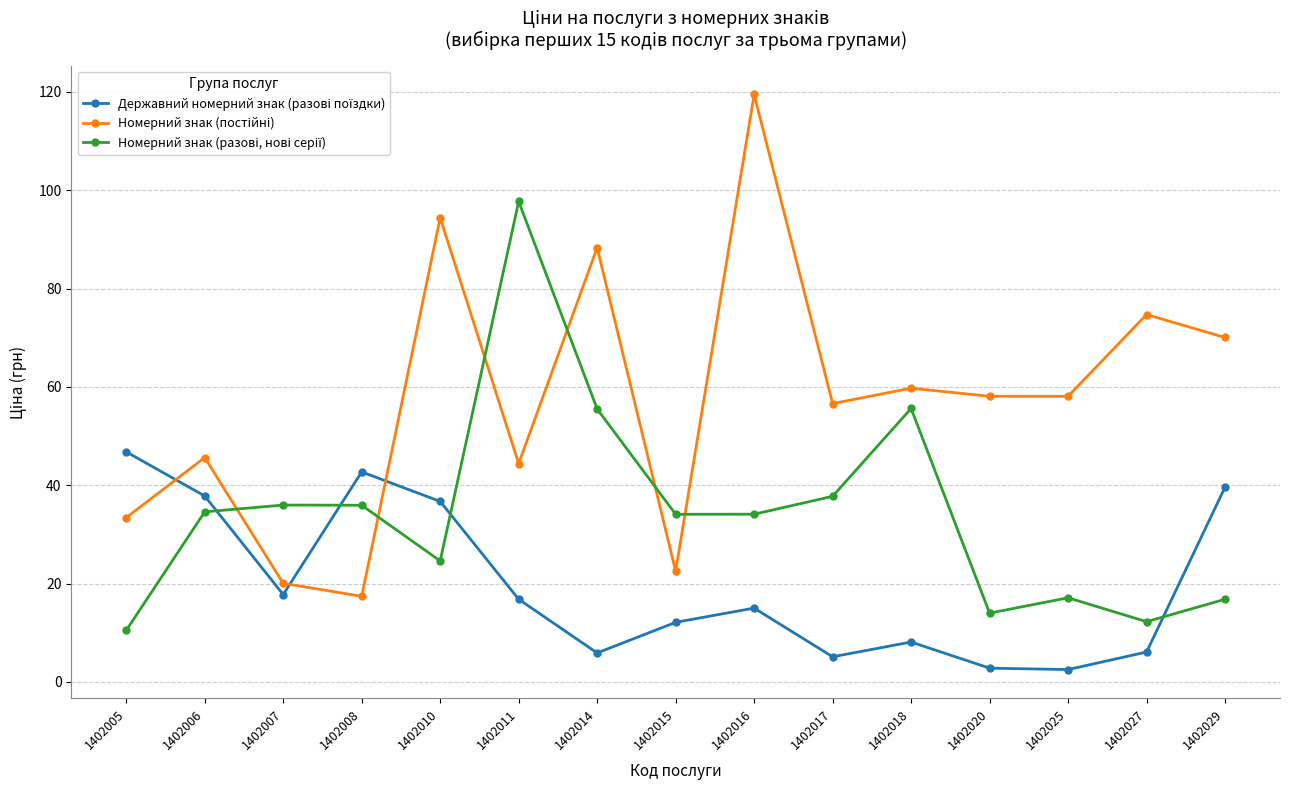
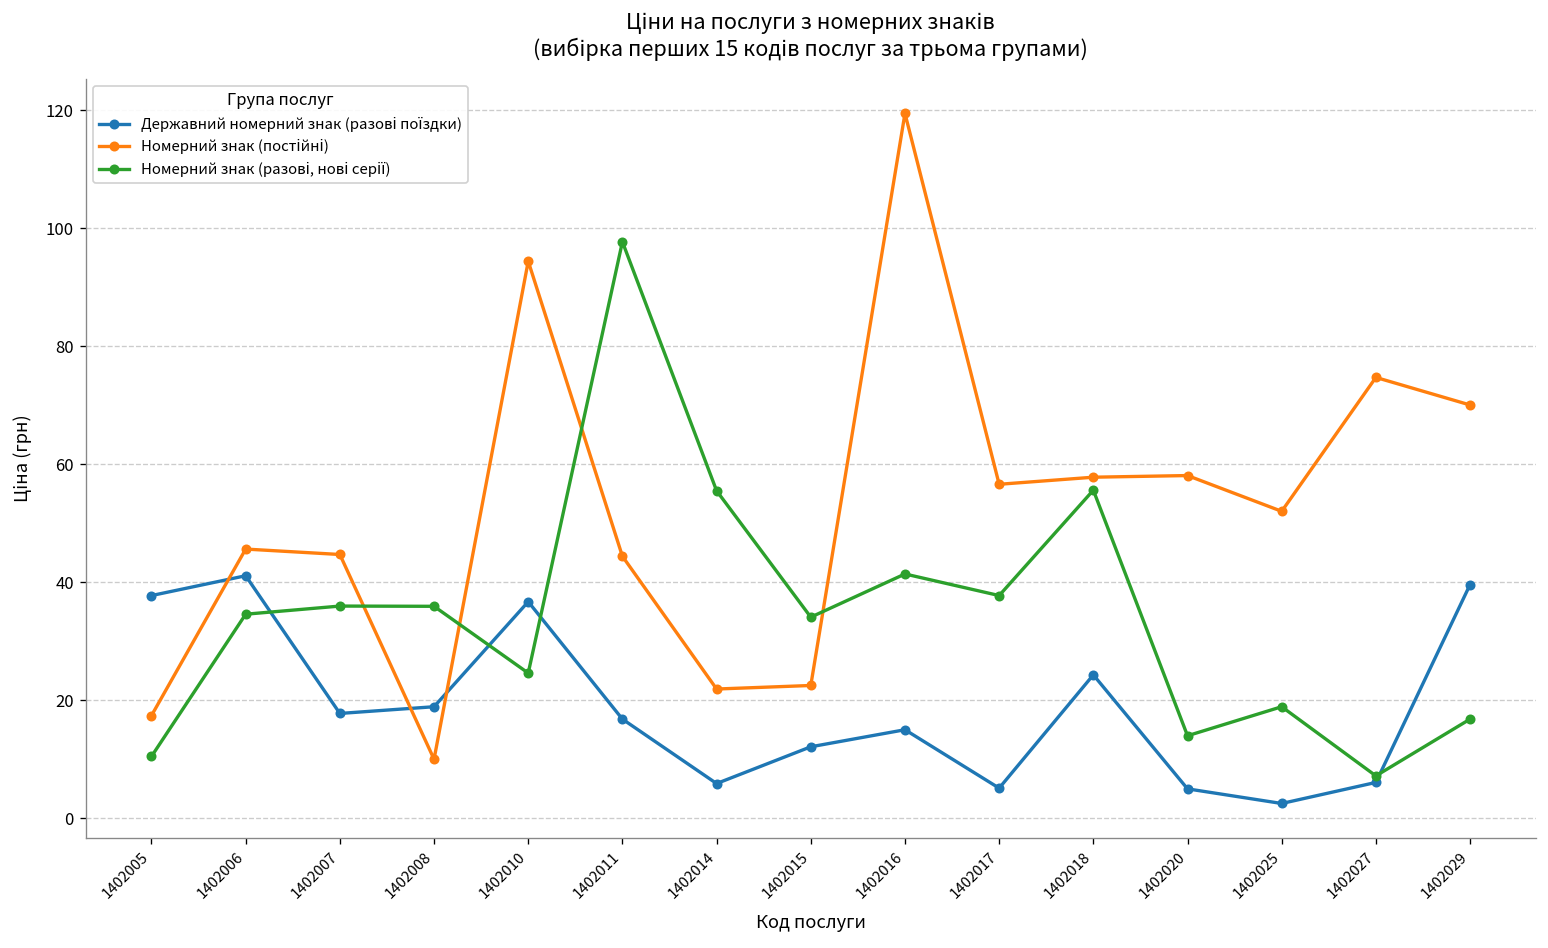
  {
    "Державний номерний знак (разові поїздки)": {
-     "1402005": 47,
-     "1402006": 38,
+     "1402005": 38,
+     "1402006": 41,
      "1402007": 18,
-     "1402008": 43,
+     "1402008": 19,
      "1402010": 37,
      "1402011": 17,
      "1402014": 6,
      "1402015": 12,
      "1402016": 15,
      "1402017": 5,
-     "1402018": 8,
-     "1402020": 3,
+     "1402018": 24,
+     "1402020": 5,
      "1402025": 3,
      "1402027": 6,
      "1402029": 40
    },
    "Номерний знак (постійні)": {
-     "1402005": 33,
+     "1402005": 17,
      "1402006": 46,
-     "1402007": 20,
-     "1402008": 17,
+     "1402007": 45,
+     "1402008": 10,
      "1402010": 94,
      "1402011": 44,
-     "1402014": 88,
+     "1402014": 22,
      "1402015": 23,
      "1402016": 119,
      "1402017": 57,
-     "1402018": 60,
+     "1402018": 58,
      "1402020": 58,
-     "1402025": 58,
+     "1402025": 52,
      "1402027": 75,
      "1402029": 70
    },
    "Номерний знак (разові, нові серії)": {
      "1402005": 10,
      "1402006": 35,
      "1402007": 36,
      "1402008": 36,
      "1402010": 25,
      "1402011": 98,
      "1402014": 56,
      "1402015": 34,
-     "1402016": 34,
+     "1402016": 41,
      "1402017": 38,
      "1402018": 56,
      "1402020": 14,
-     "1402025": 17,
-     "1402027": 12,
+     "1402025": 19,
+     "1402027": 7,
      "1402029": 17
    }
  }
